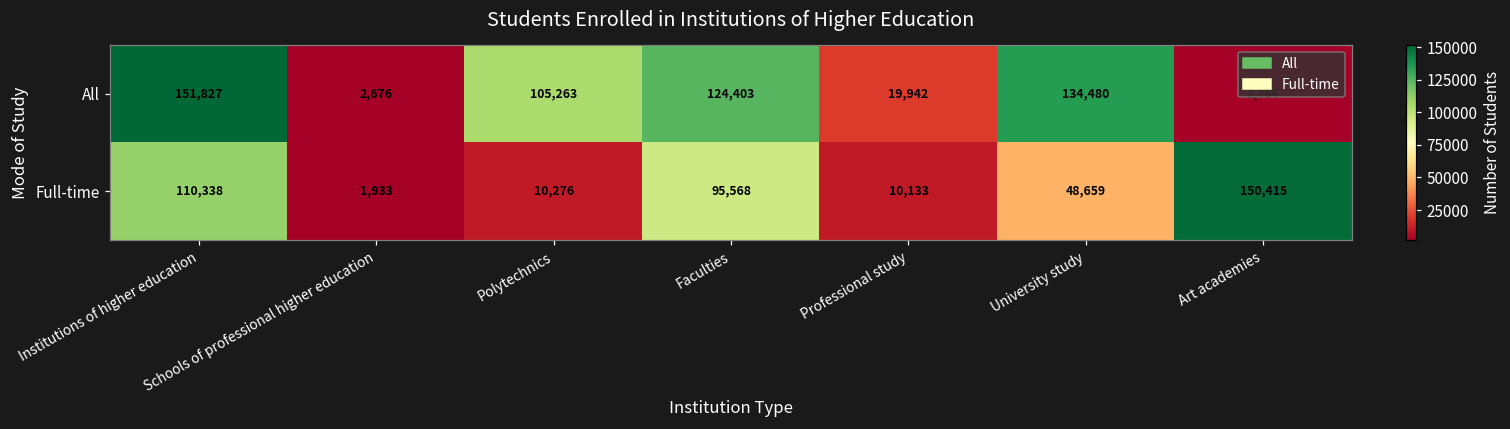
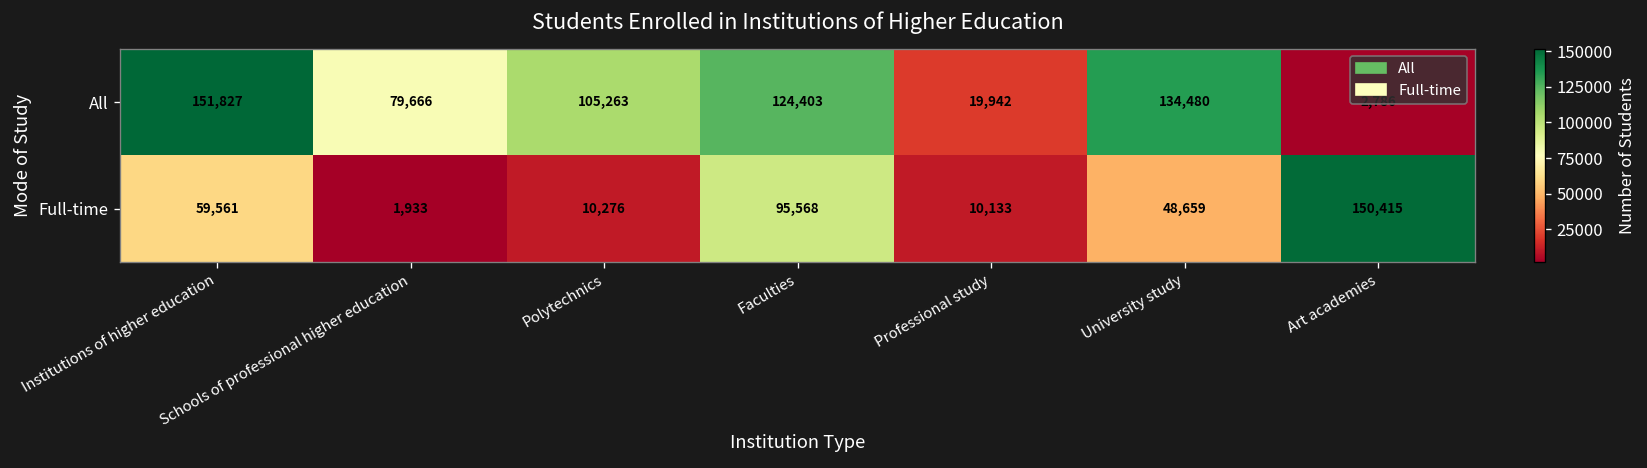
  {
    "All": {
      "Institutions of higher education": "151,827",
-     "Schools of professional higher education": "2,676",
+     "Schools of professional higher education": "79,666",
      "Polytechnics": "105,263",
      "Faculties": "124,403",
      "Professional study": "19,942",
      "University study": "134,480"
    },
    "Full-time": {
-     "Institutions of higher education": "110,338",
+     "Institutions of higher education": "59,561",
      "Schools of professional higher education": "1,933",
      "Polytechnics": "10,276",
      "Faculties": "95,568",
      "Professional study": "10,133",
      "University study": "48,659",
      "Art academies": "150,415"
    }
  }
